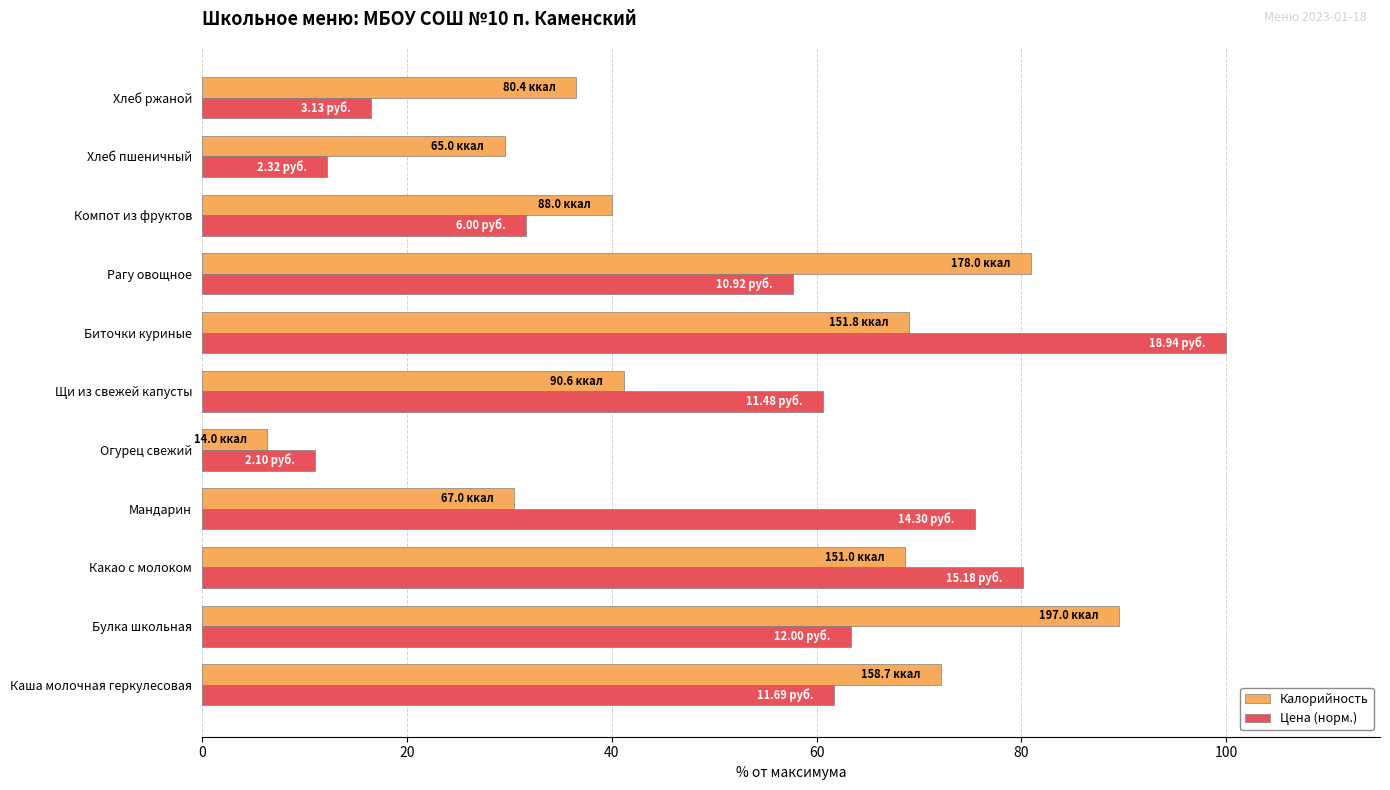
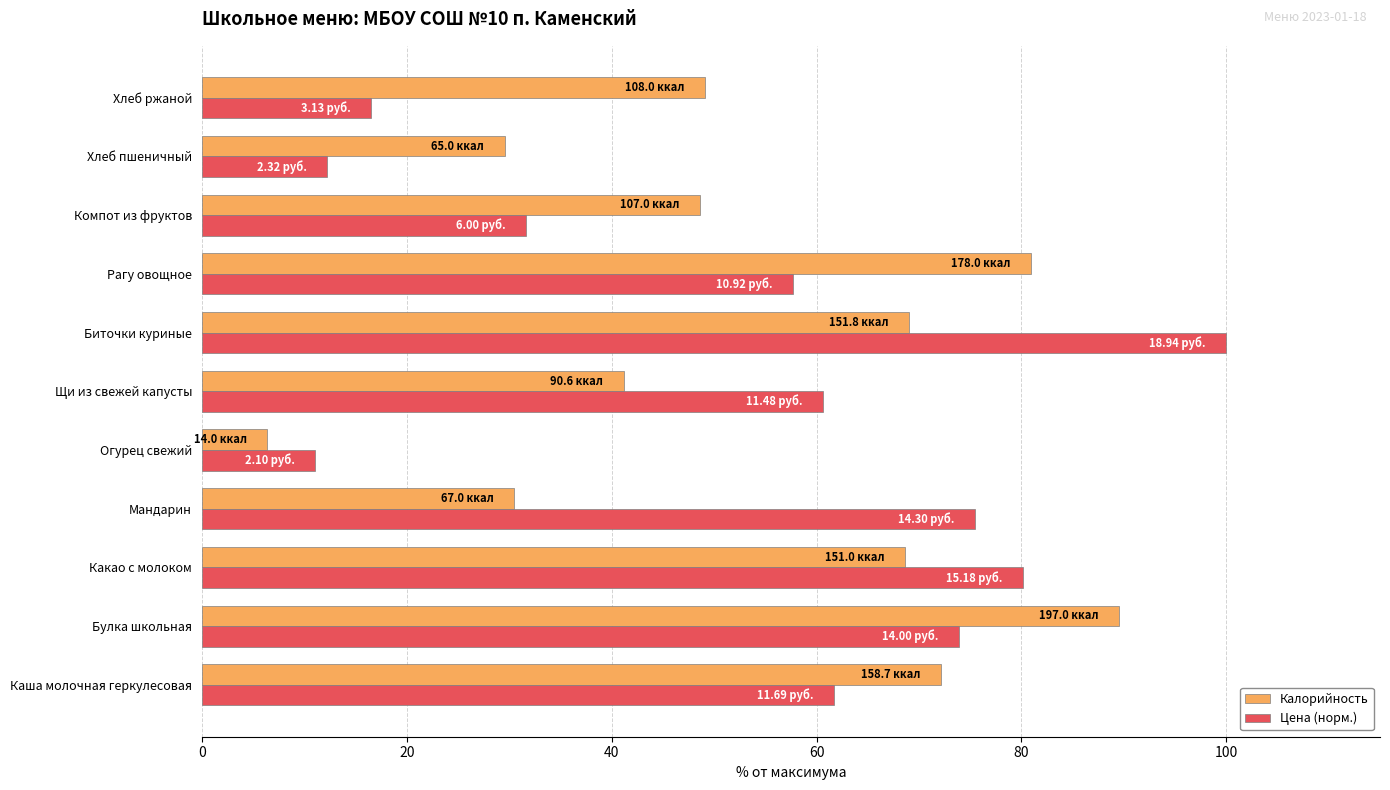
  {
    "Калорийность": {
-     "Хлеб ржаной": 80.4,
-     "Компот из фруктов": 88.0
+     "Хлеб ржаной": 108.0,
+     "Компот из фруктов": 107.0
    },
    "Цена (норм.)": {
-     "Булка школьная": 12.00
+     "Булка школьная": 14.00
    }
  }
